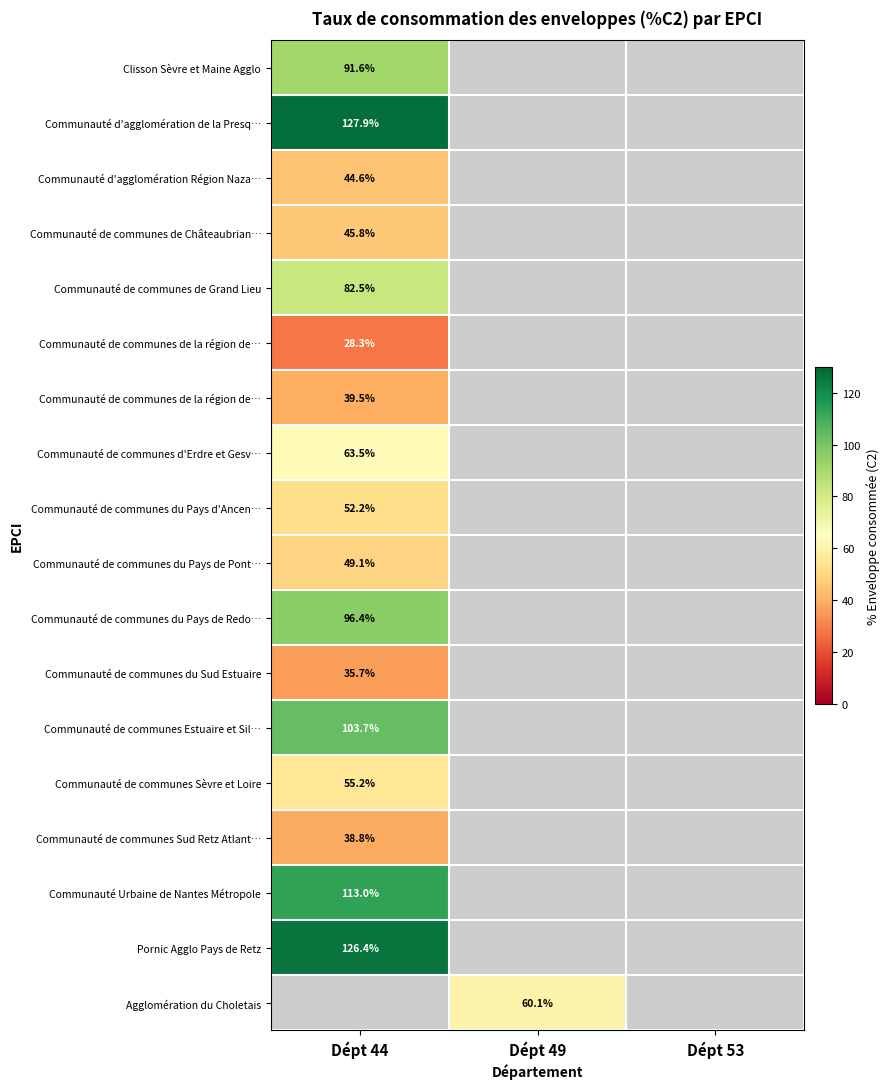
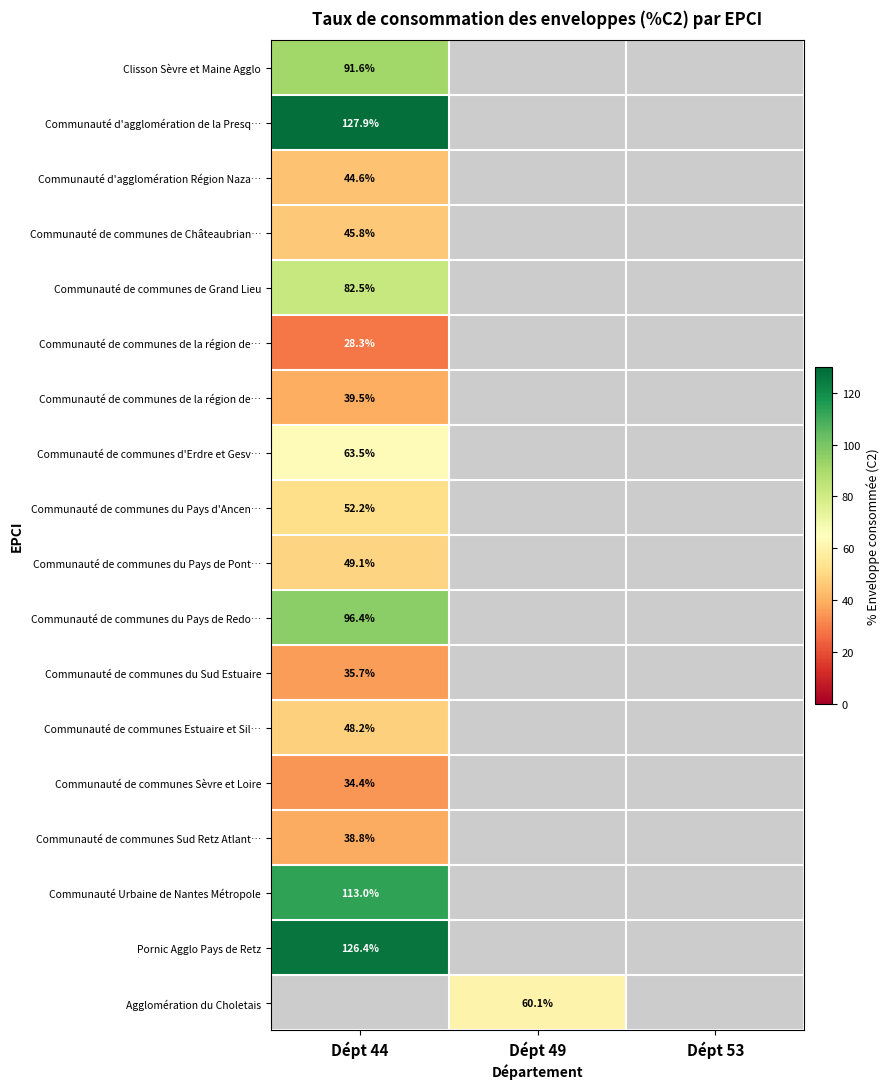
  {
    "Clisson Sèvre et Maine Agglo": {
      "Dépt 44": "91.6%"
    },
    "Communauté d'agglomération de la Presq…": {
      "Dépt 44": "127.9%"
    },
    "Communauté d'agglomération Région Naza…": {
      "Dépt 44": "44.6%"
    },
    "Communauté de communes de Châteaubrian…": {
      "Dépt 44": "45.8%"
    },
    "Communauté de communes de Grand Lieu": {
      "Dépt 44": "82.5%"
    },
    "Communauté de communes d'Erdre et Gesv…": {
      "Dépt 44": "63.5%"
    },
    "Communauté de communes du Pays d'Ancen…": {
      "Dépt 44": "52.2%"
    },
    "Communauté de communes du Pays de Pont…": {
      "Dépt 44": "49.1%"
    },
    "Communauté de communes du Pays de Redo…": {
      "Dépt 44": "96.4%"
    },
    "Communauté de communes du Sud Estuaire": {
      "Dépt 44": "35.7%"
    },
    "Communauté de communes Estuaire et Sil…": {
-     "Dépt 44": "103.7%"
+     "Dépt 44": "48.2%"
    },
    "Communauté de communes Sèvre et Loire": {
-     "Dépt 44": "55.2%"
+     "Dépt 44": "34.4%"
    },
    "Communauté de communes Sud Retz Atlant…": {
      "Dépt 44": "38.8%"
    },
    "Communauté Urbaine de Nantes Métropole": {
      "Dépt 44": "113.0%"
    },
    "Pornic Agglo Pays de Retz": {
      "Dépt 44": "126.4%"
    },
    "Agglomération du Choletais": {
      "Dépt 49": "60.1%"
    }
  }
